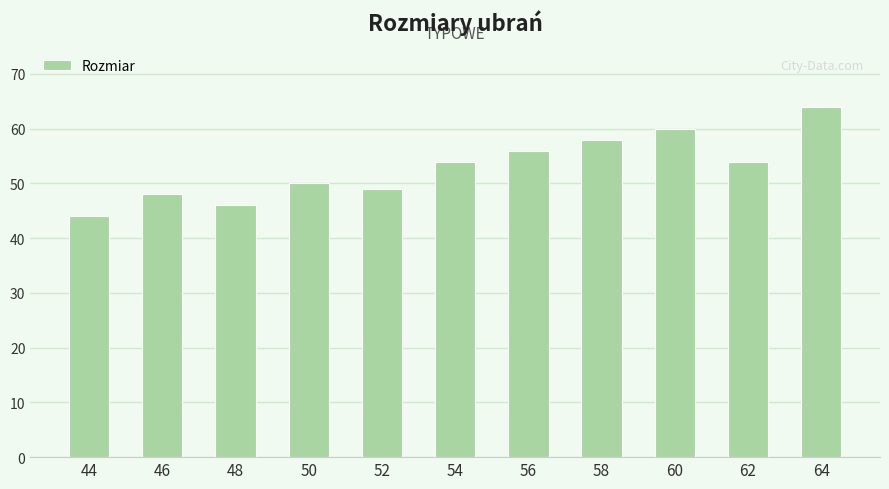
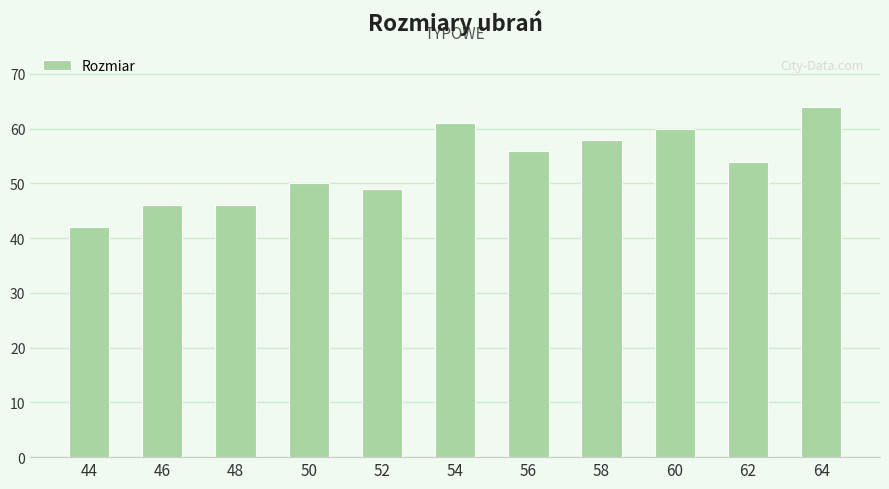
  {
-   "44": 44,
-   "46": 48,
+   "44": 42,
+   "46": 46,
    "48": 46,
    "50": 50,
    "52": 49,
-   "54": 54,
+   "54": 61,
    "56": 56,
    "58": 58,
    "60": 60,
    "62": 54,
    "64": 64
  }
